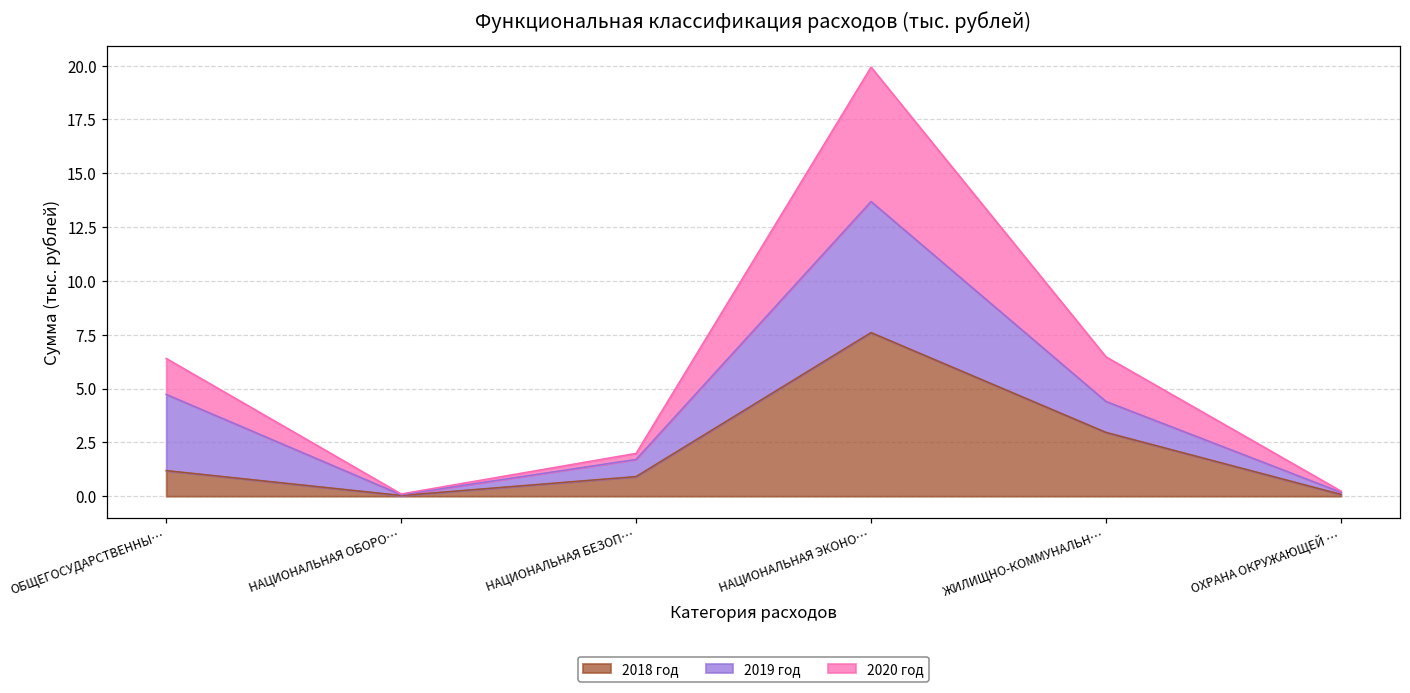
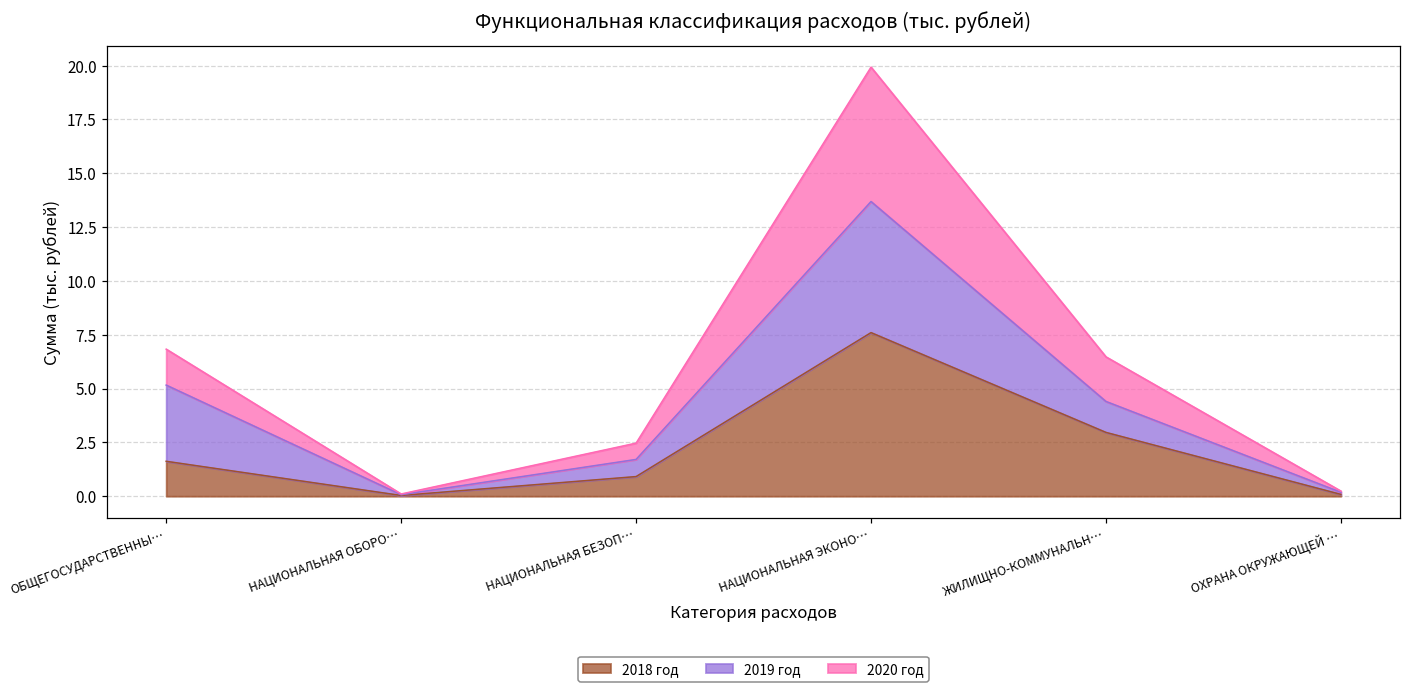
  {
    "2018 год": {
-     "ОБЩЕГОСУДАРСТВЕННЫ…": 1.2,
+     "ОБЩЕГОСУДАРСТВЕННЫ…": 1.6,
      "НАЦИОНАЛЬНАЯ БЕЗОП…": 0.9,
      "НАЦИОНАЛЬНАЯ ЭКОНО…": 7.6,
      "ЖИЛИЩНО-КОММУНАЛЬН…": 3.0
    },
    "2019 год": {
      "ОБЩЕГОСУДАРСТВЕННЫ…": 3.5,
      "НАЦИОНАЛЬНАЯ БЕЗОП…": 0.8,
      "НАЦИОНАЛЬНАЯ ЭКОНО…": 6.1,
      "ЖИЛИЩНО-КОММУНАЛЬН…": 1.4
    },
    "2020 год": {
      "ОБЩЕГОСУДАРСТВЕННЫ…": 1.7,
-     "НАЦИОНАЛЬНАЯ БЕЗОП…": 0.3,
+     "НАЦИОНАЛЬНАЯ БЕЗОП…": 0.8,
      "НАЦИОНАЛЬНАЯ ЭКОНО…": 6.2,
      "ЖИЛИЩНО-КОММУНАЛЬН…": 2.1
    }
  }
